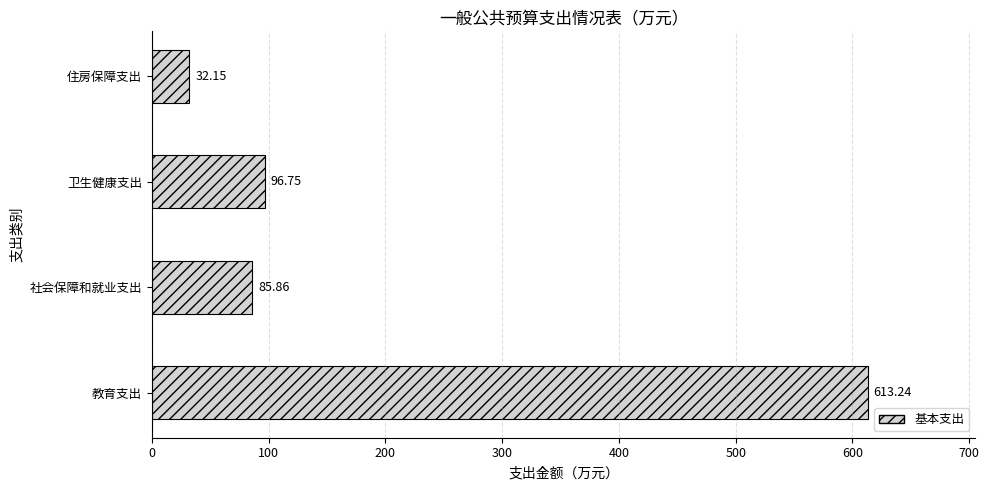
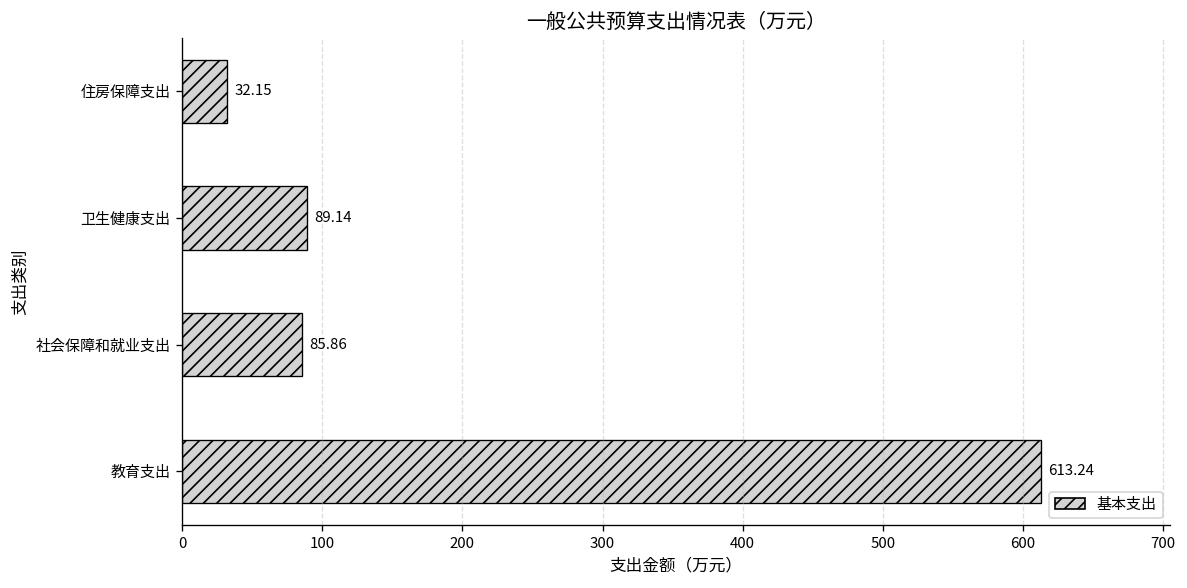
  {
    "住房保障支出": 32.15,
-   "卫生健康支出": 96.75,
+   "卫生健康支出": 89.14,
    "社会保障和就业支出": 85.86,
    "教育支出": 613.24
  }
